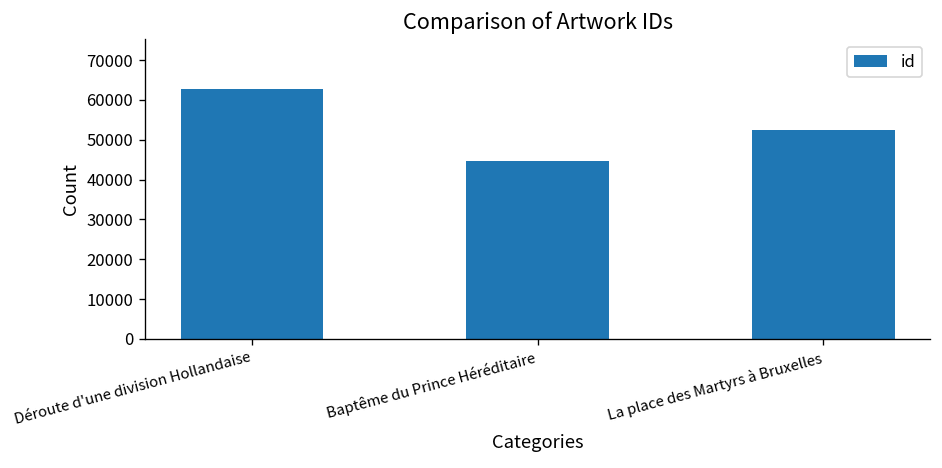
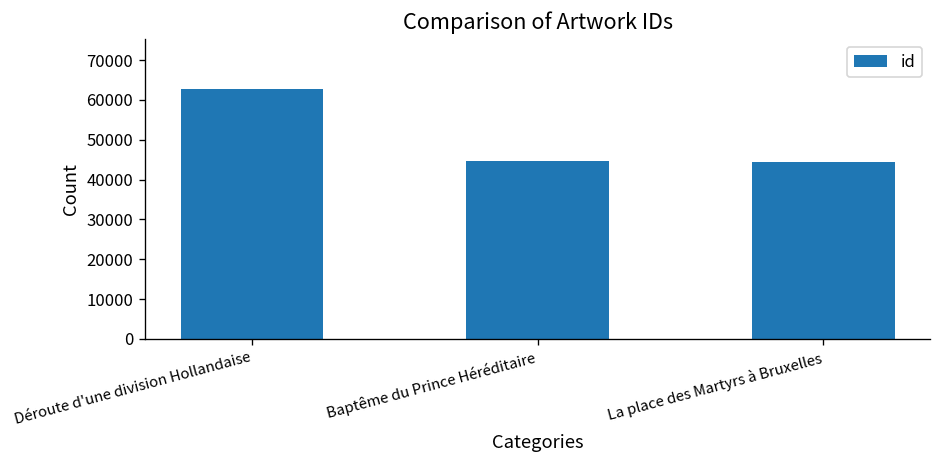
  {
    "Déroute d'une division Hollandaise": 63000,
    "Baptême du Prince Héréditaire": 45000,
-   "La place des Martyrs à Bruxelles": 53000
+   "La place des Martyrs à Bruxelles": 44000
  }
